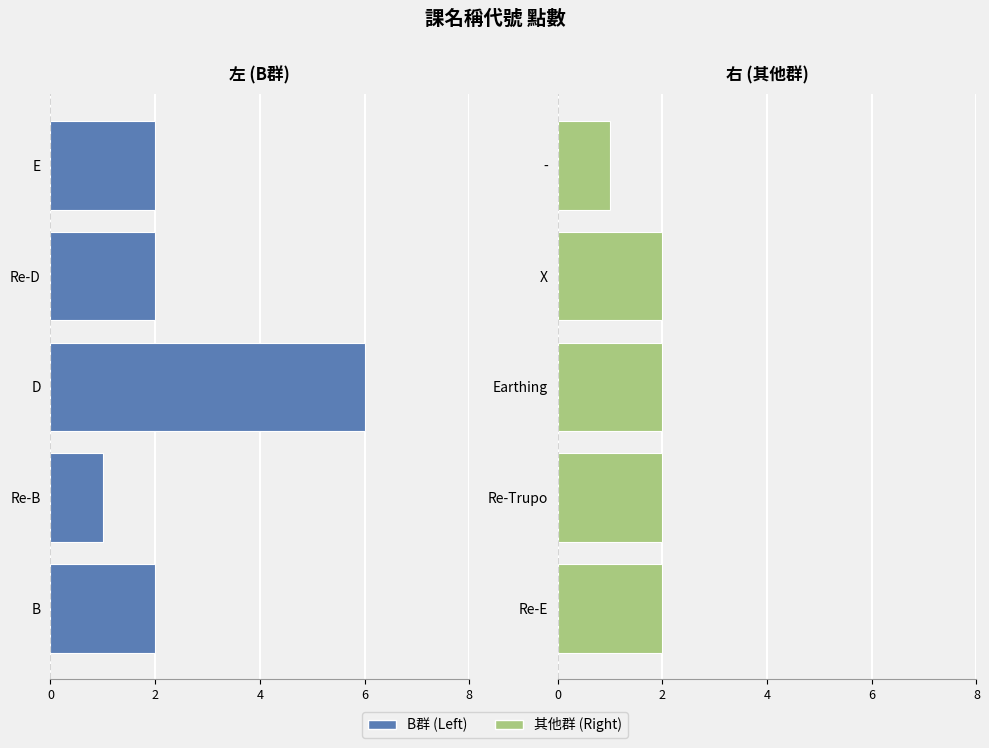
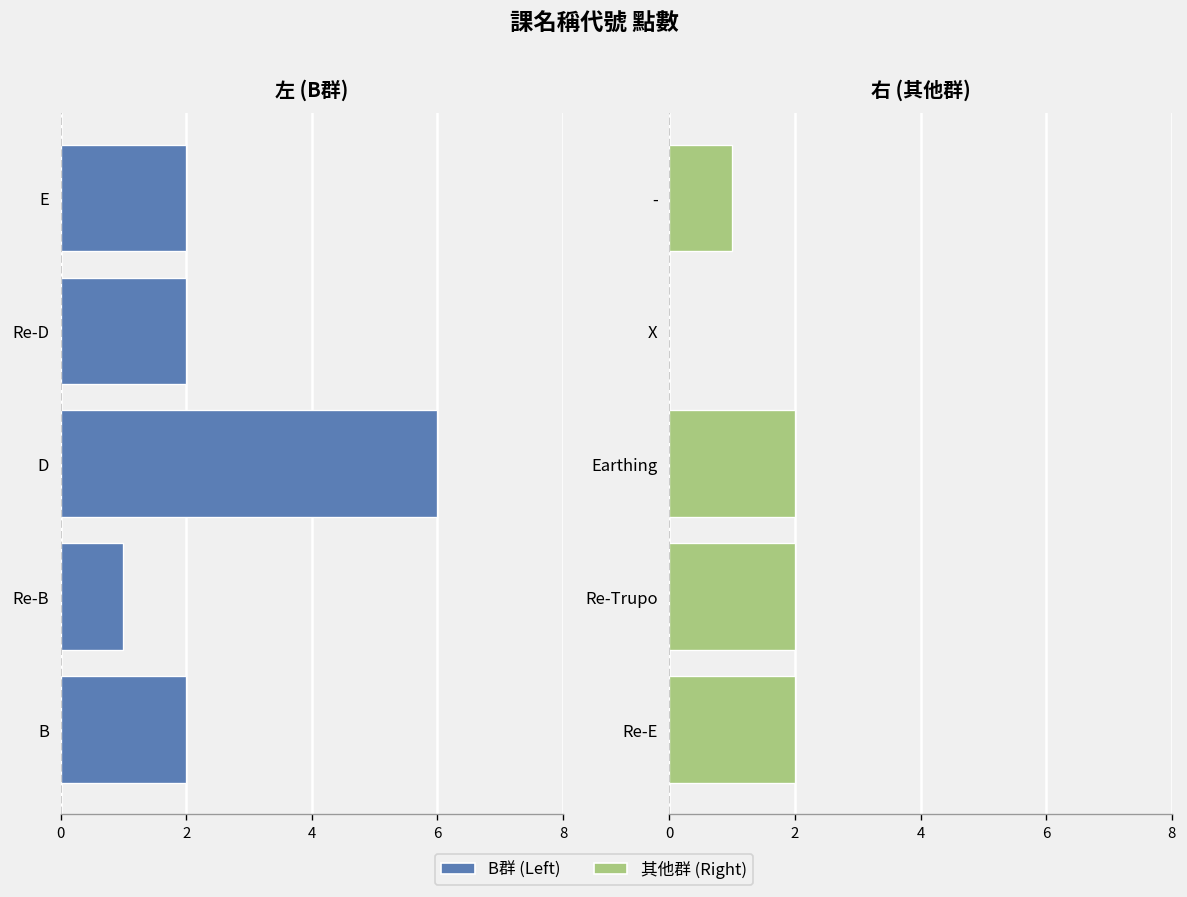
  {
    "右 (其他群)": {
      "-": 1,
-     "X": 2,
+     "X": 0,
      "Earthing": 2,
      "Re-Trupo": 2,
      "Re-E": 2
    }
  }
